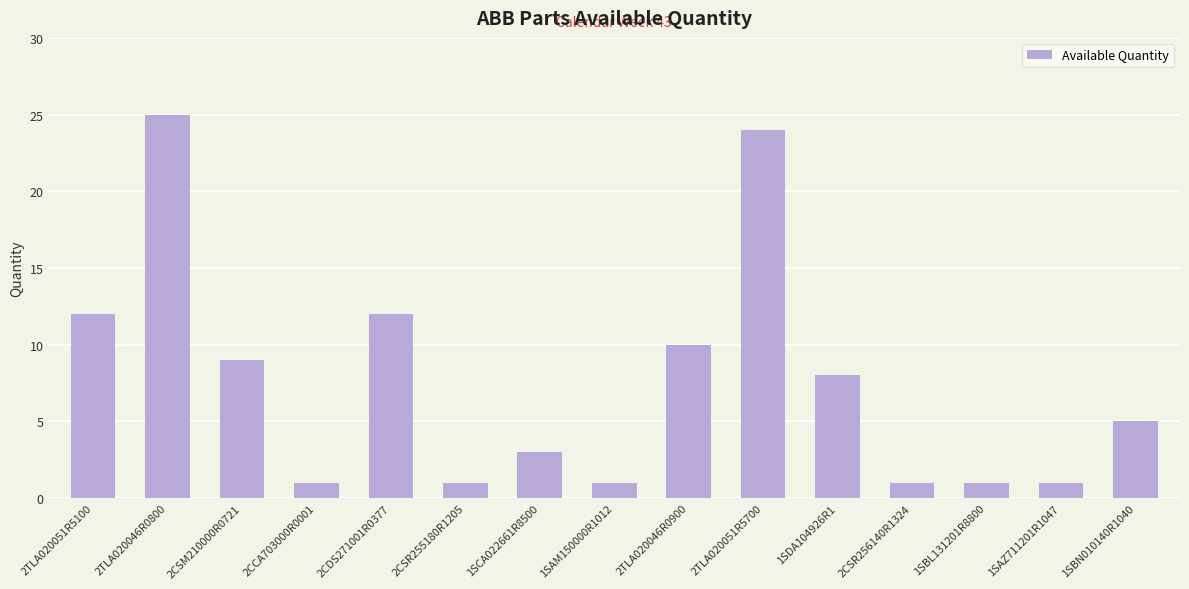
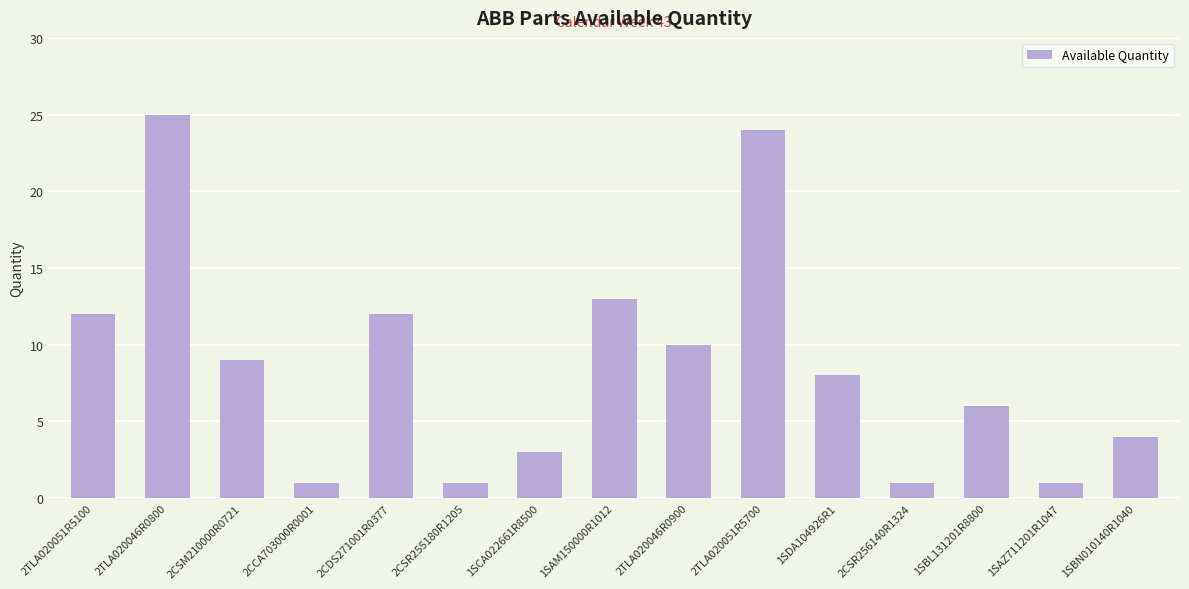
  {
    "2TLA020051R5100": 12,
    "2TLA020046R0800": 25,
    "2CSM210000R0721": 9,
    "2CCA703000R0001": 1,
    "2CDS271001R0377": 12,
    "2CSR255180R1205": 1,
    "1SCA022661R8500": 3,
-   "1SAM150000R1012": 1,
+   "1SAM150000R1012": 13,
    "2TLA020046R0900": 10,
    "2TLA020051R5700": 24,
    "1SDA104926R1": 8,
    "2CSR256140R1324": 1,
-   "1SBL131201R8800": 1,
+   "1SBL131201R8800": 6,
    "1SAZ711201R1047": 1,
-   "1SBN010140R1040": 5
+   "1SBN010140R1040": 4
  }
